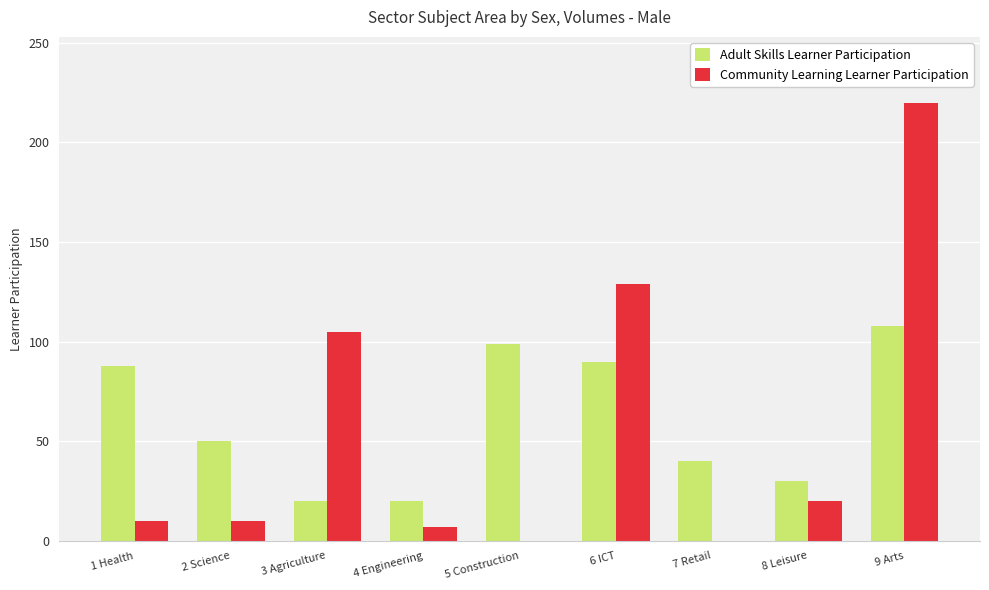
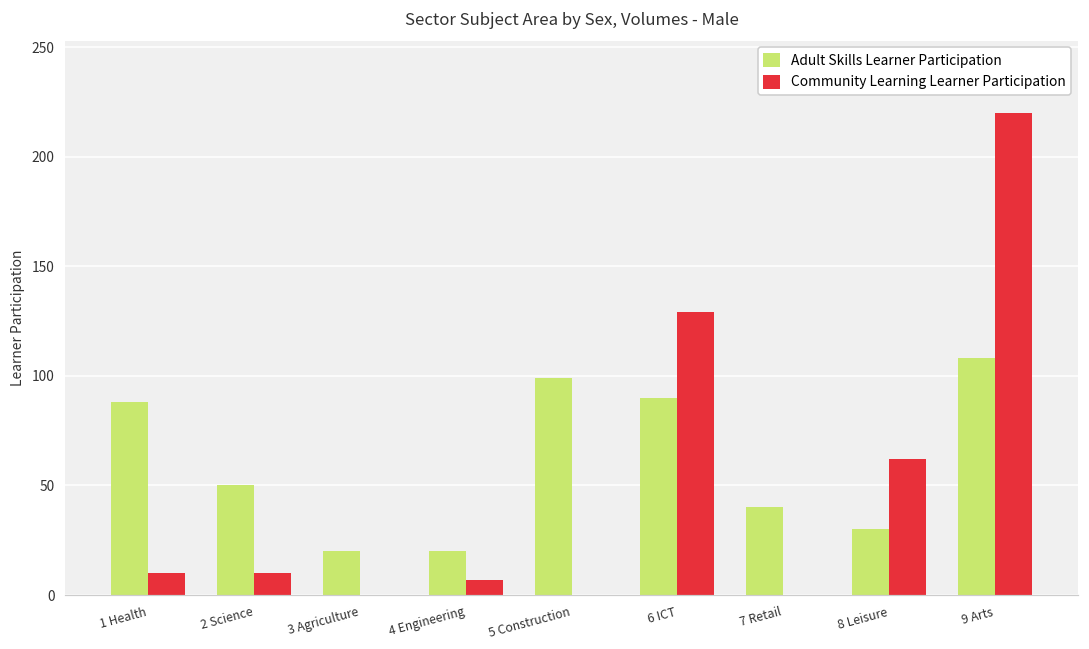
  {
    "Adult Skills Learner Participation": {
      "1 Health": 88,
      "2 Science": 50,
      "3 Agriculture": 20,
      "4 Engineering": 20,
      "5 Construction": 99,
      "6 ICT": 90,
      "7 Retail": 40,
      "8 Leisure": 30,
      "9 Arts": 108
    },
    "Community Learning Learner Participation": {
      "1 Health": 10,
      "2 Science": 10,
-     "3 Agriculture": 105,
+     "3 Agriculture": 0,
      "4 Engineering": 7,
      "5 Construction": 0,
      "6 ICT": 129,
      "7 Retail": 0,
-     "8 Leisure": 20,
+     "8 Leisure": 62,
      "9 Arts": 220
    }
  }
